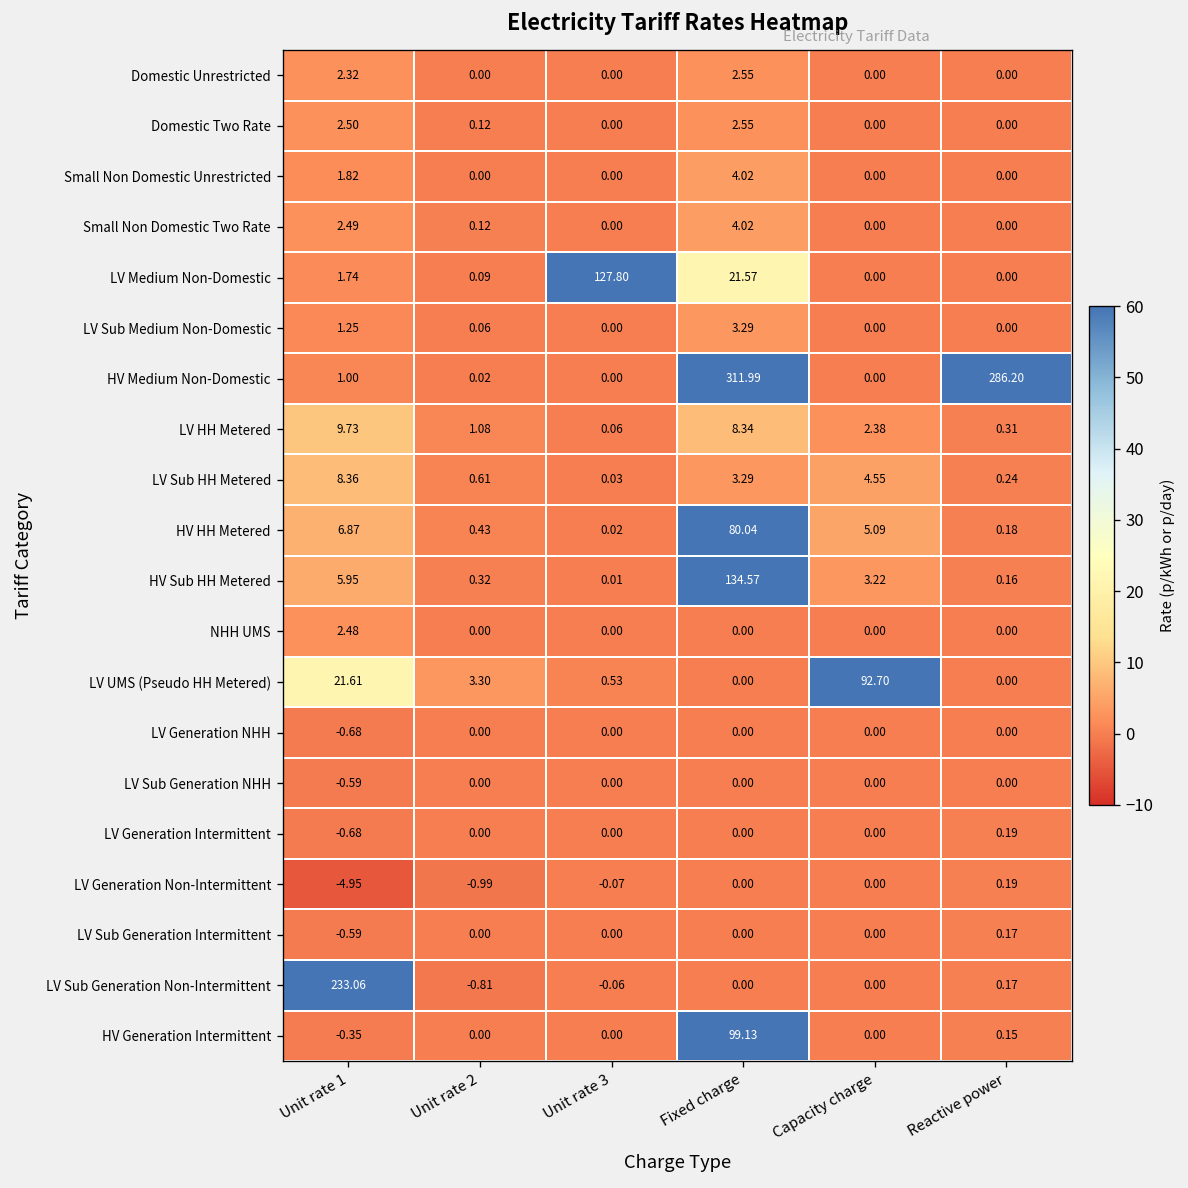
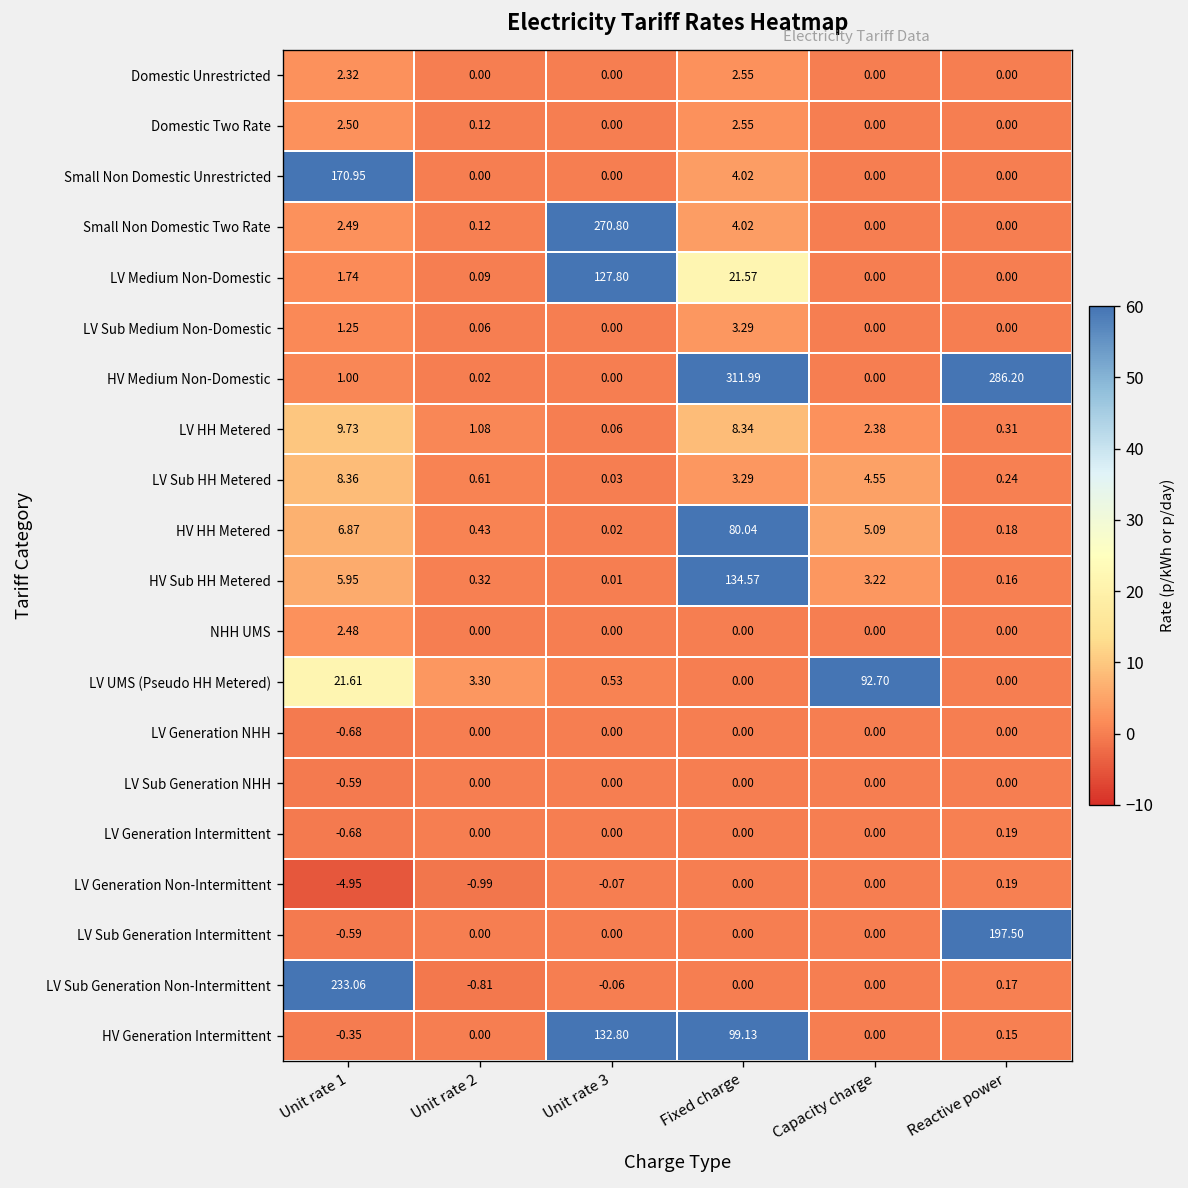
  {
    "Domestic Unrestricted": {
      "Unit rate 1": 2.32,
      "Unit rate 2": 0.00,
      "Unit rate 3": 0.00,
      "Fixed charge": 2.55,
      "Capacity charge": 0.00,
      "Reactive power": 0.00
    },
    "Domestic Two Rate": {
      "Unit rate 1": 2.50,
      "Unit rate 2": 0.12,
      "Unit rate 3": 0.00,
      "Fixed charge": 2.55,
      "Capacity charge": 0.00,
      "Reactive power": 0.00
    },
    "Small Non Domestic Unrestricted": {
-     "Unit rate 1": 1.82,
+     "Unit rate 1": 170.95,
      "Unit rate 2": 0.00,
      "Unit rate 3": 0.00,
      "Fixed charge": 4.02,
      "Capacity charge": 0.00,
      "Reactive power": 0.00
    },
    "Small Non Domestic Two Rate": {
      "Unit rate 1": 2.49,
      "Unit rate 2": 0.12,
-     "Unit rate 3": 0.00,
+     "Unit rate 3": 270.80,
      "Fixed charge": 4.02,
      "Capacity charge": 0.00,
      "Reactive power": 0.00
    },
    "LV Medium Non-Domestic": {
      "Unit rate 1": 1.74,
      "Unit rate 2": 0.09,
      "Unit rate 3": 127.80,
      "Fixed charge": 21.57,
      "Capacity charge": 0.00,
      "Reactive power": 0.00
    },
    "LV Sub Medium Non-Domestic": {
      "Unit rate 1": 1.25,
      "Unit rate 2": 0.06,
      "Unit rate 3": 0.00,
      "Fixed charge": 3.29,
      "Capacity charge": 0.00,
      "Reactive power": 0.00
    },
    "HV Medium Non-Domestic": {
      "Unit rate 1": 1.00,
      "Unit rate 2": 0.02,
      "Unit rate 3": 0.00,
      "Fixed charge": 311.99,
      "Capacity charge": 0.00,
      "Reactive power": 286.20
    },
    "LV HH Metered": {
      "Unit rate 1": 9.73,
      "Unit rate 2": 1.08,
      "Unit rate 3": 0.06,
      "Fixed charge": 8.34,
      "Capacity charge": 2.38,
      "Reactive power": 0.31
    },
    "LV Sub HH Metered": {
      "Unit rate 1": 8.36,
      "Unit rate 2": 0.61,
      "Unit rate 3": 0.03,
      "Fixed charge": 3.29,
      "Capacity charge": 4.55,
      "Reactive power": 0.24
    },
    "HV HH Metered": {
      "Unit rate 1": 6.87,
      "Unit rate 2": 0.43,
      "Unit rate 3": 0.02,
      "Fixed charge": 80.04,
      "Capacity charge": 5.09,
      "Reactive power": 0.18
    },
    "HV Sub HH Metered": {
      "Unit rate 1": 5.95,
      "Unit rate 2": 0.32,
      "Unit rate 3": 0.01,
      "Fixed charge": 134.57,
      "Capacity charge": 3.22,
      "Reactive power": 0.16
    },
    "NHH UMS": {
      "Unit rate 1": 2.48,
      "Unit rate 2": 0.00,
      "Unit rate 3": 0.00,
      "Fixed charge": 0.00,
      "Capacity charge": 0.00,
      "Reactive power": 0.00
    },
    "LV UMS (Pseudo HH Metered)": {
      "Unit rate 1": 21.61,
      "Unit rate 2": 3.30,
      "Unit rate 3": 0.53,
      "Fixed charge": 0.00,
      "Capacity charge": 92.70,
      "Reactive power": 0.00
    },
    "LV Generation NHH": {
      "Unit rate 1": -0.68,
      "Unit rate 2": 0.00,
      "Unit rate 3": 0.00,
      "Fixed charge": 0.00,
      "Capacity charge": 0.00,
      "Reactive power": 0.00
    },
    "LV Sub Generation NHH": {
      "Unit rate 1": -0.59,
      "Unit rate 2": 0.00,
      "Unit rate 3": 0.00,
      "Fixed charge": 0.00,
      "Capacity charge": 0.00,
      "Reactive power": 0.00
    },
    "LV Generation Intermittent": {
      "Unit rate 1": -0.68,
      "Unit rate 2": 0.00,
      "Unit rate 3": 0.00,
      "Fixed charge": 0.00,
      "Capacity charge": 0.00,
      "Reactive power": 0.19
    },
    "LV Generation Non-Intermittent": {
      "Unit rate 1": -4.95,
      "Unit rate 2": -0.99,
      "Unit rate 3": -0.07,
      "Fixed charge": 0.00,
      "Capacity charge": 0.00,
      "Reactive power": 0.19
    },
    "LV Sub Generation Intermittent": {
      "Unit rate 1": -0.59,
      "Unit rate 2": 0.00,
      "Unit rate 3": 0.00,
      "Fixed charge": 0.00,
      "Capacity charge": 0.00,
-     "Reactive power": 0.17
+     "Reactive power": 197.50
    },
    "LV Sub Generation Non-Intermittent": {
      "Unit rate 1": 233.06,
      "Unit rate 2": -0.81,
      "Unit rate 3": -0.06,
      "Fixed charge": 0.00,
      "Capacity charge": 0.00,
      "Reactive power": 0.17
    },
    "HV Generation Intermittent": {
      "Unit rate 1": -0.35,
      "Unit rate 2": 0.00,
-     "Unit rate 3": 0.00,
+     "Unit rate 3": 132.80,
      "Fixed charge": 99.13,
      "Capacity charge": 0.00,
      "Reactive power": 0.15
    }
  }
